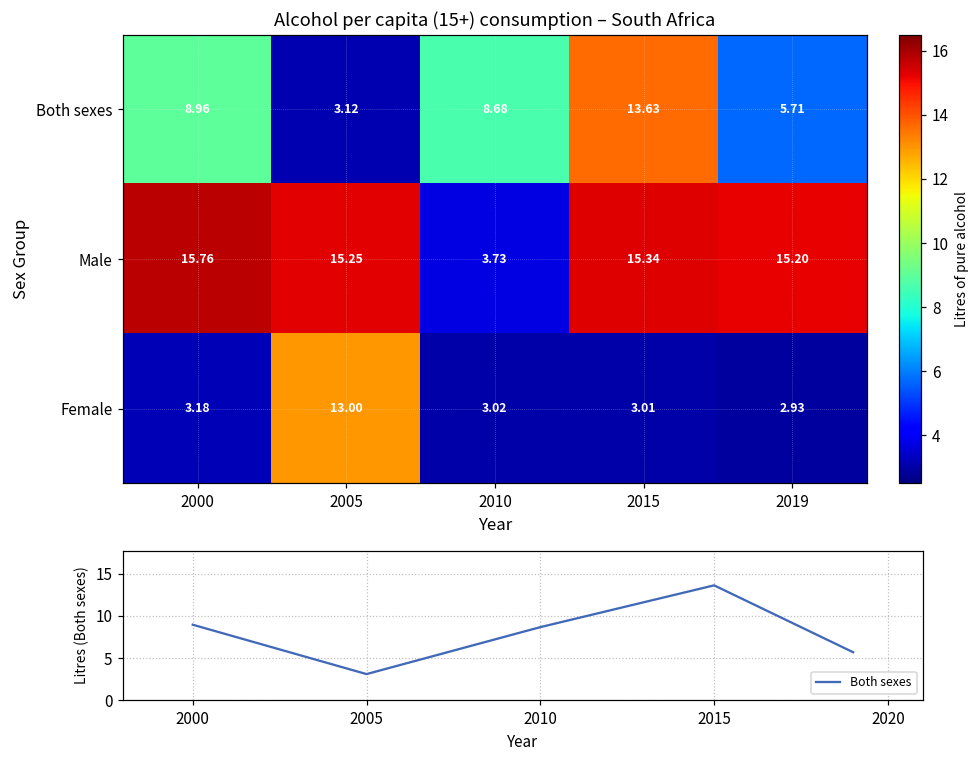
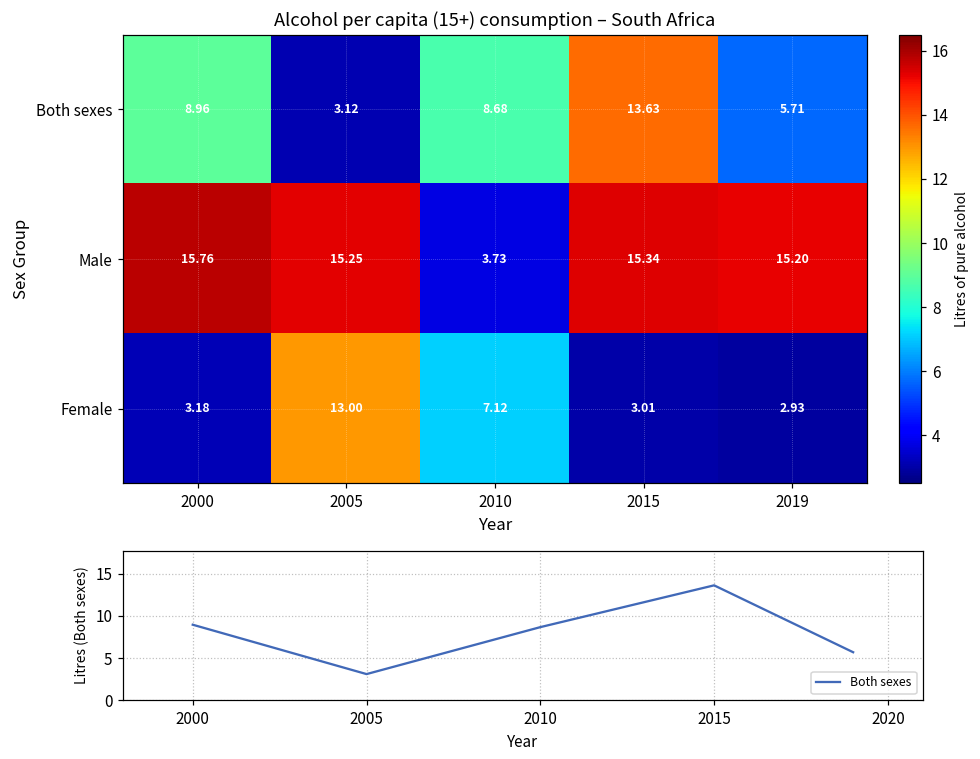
  {
    "Alcohol per capita (15+) consumption – South Africa": {
      "Both sexes": {
        "2000": 8.96,
        "2005": 3.12,
        "2010": 8.68,
        "2015": 13.63,
        "2019": 5.71
      },
      "Male": {
        "2000": 15.76,
        "2005": 15.25,
        "2010": 3.73,
        "2015": 15.34,
        "2019": 15.20
      },
      "Female": {
        "2000": 3.18,
        "2005": 13.00,
-       "2010": 3.02,
+       "2010": 7.12,
        "2015": 3.01,
        "2019": 2.93
      }
    }
  }
